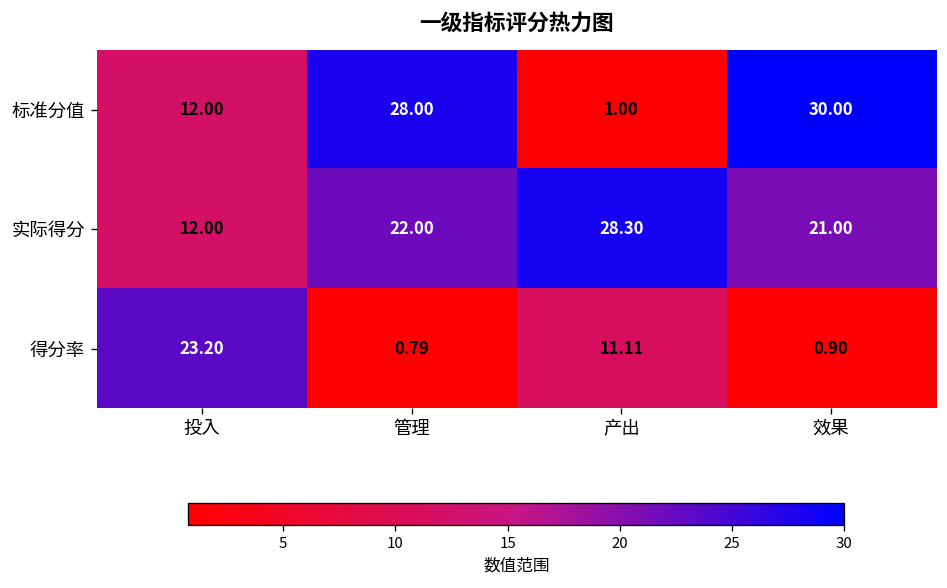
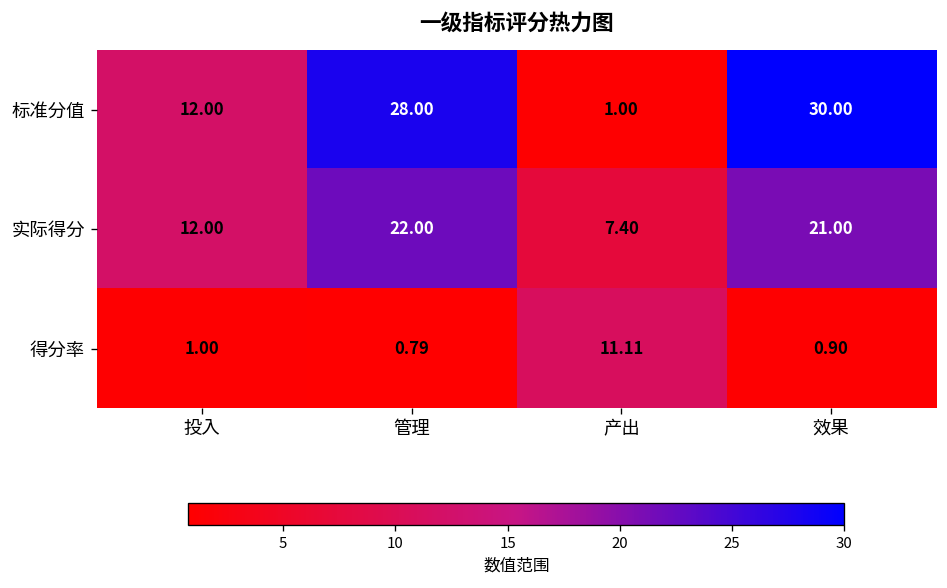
  {
    "标准分值": {
      "投入": 12.00,
      "管理": 28.00,
      "产出": 1.00,
      "效果": 30.00
    },
    "实际得分": {
      "投入": 12.00,
      "管理": 22.00,
-     "产出": 28.30,
+     "产出": 7.40,
      "效果": 21.00
    },
    "得分率": {
-     "投入": 23.20,
+     "投入": 1.00,
      "管理": 0.79,
      "产出": 11.11,
      "效果": 0.90
    }
  }
